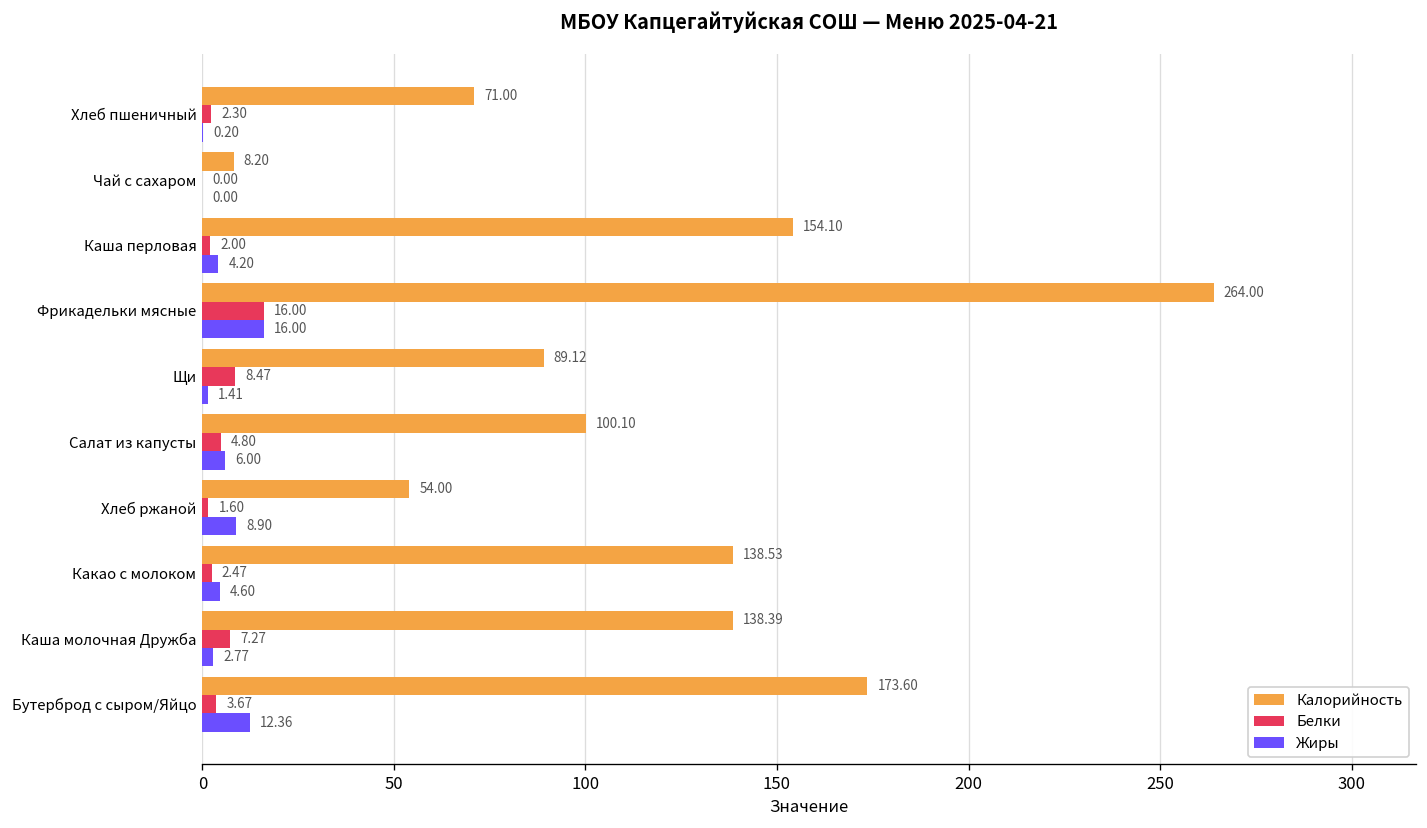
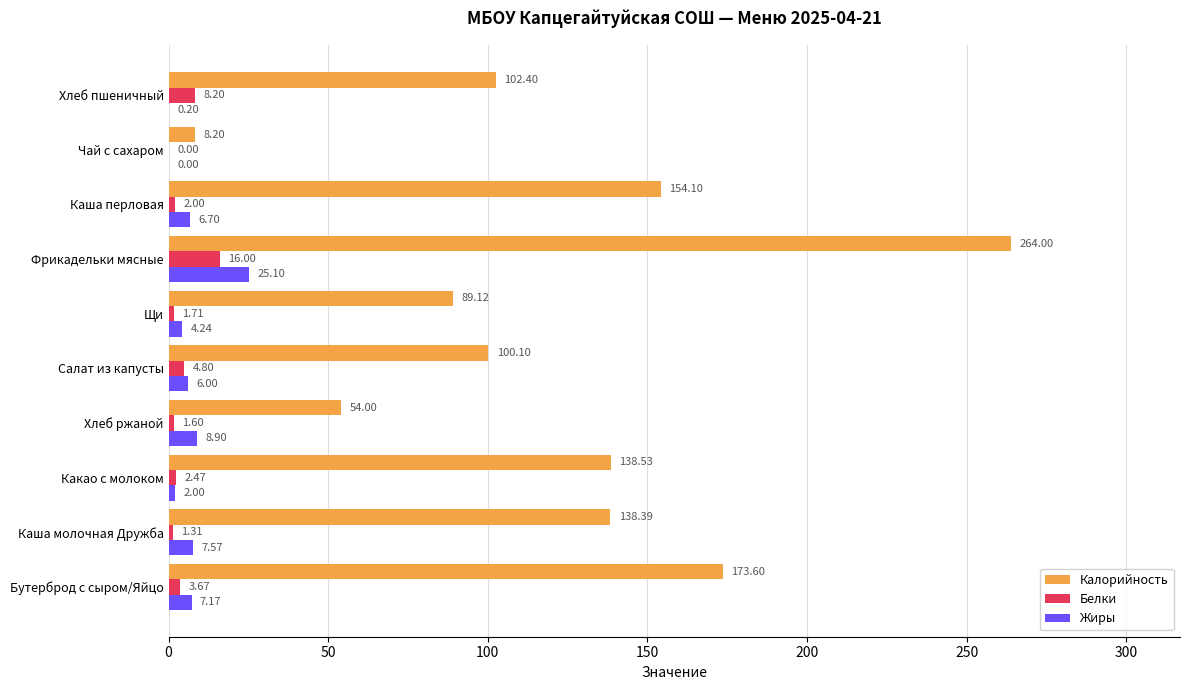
  {
    "Калорийность": {
-     "Хлеб пшеничный": 71.00,
+     "Хлеб пшеничный": 102.40,
      "Чай с сахаром": 8.20,
      "Каша перловая": 154.10,
      "Фрикадельки мясные": 264.00,
      "Щи": 89.12,
      "Салат из капусты": 100.10,
      "Хлеб ржаной": 54.00,
      "Какао с молоком": 138.53,
      "Каша молочная Дружба": 138.39,
      "Бутерброд с сыром/Яйцо": 173.60
    },
    "Белки": {
-     "Хлеб пшеничный": 2.30,
+     "Хлеб пшеничный": 8.20,
      "Чай с сахаром": 0.00,
      "Каша перловая": 2.00,
      "Фрикадельки мясные": 16.00,
-     "Щи": 8.47,
+     "Щи": 1.71,
      "Салат из капусты": 4.80,
      "Хлеб ржаной": 1.60,
      "Какао с молоком": 2.47,
-     "Каша молочная Дружба": 7.27,
+     "Каша молочная Дружба": 1.31,
      "Бутерброд с сыром/Яйцо": 3.67
    },
    "Жиры": {
      "Хлеб пшеничный": 0.20,
      "Чай с сахаром": 0.00,
-     "Каша перловая": 4.20,
-     "Фрикадельки мясные": 16.00,
-     "Щи": 1.41,
+     "Каша перловая": 6.70,
+     "Фрикадельки мясные": 25.10,
+     "Щи": 4.24,
      "Салат из капусты": 6.00,
      "Хлеб ржаной": 8.90,
-     "Какао с молоком": 4.60,
-     "Каша молочная Дружба": 2.77,
-     "Бутерброд с сыром/Яйцо": 12.36
+     "Какао с молоком": 2.00,
+     "Каша молочная Дружба": 7.57,
+     "Бутерброд с сыром/Яйцо": 7.17
    }
  }
